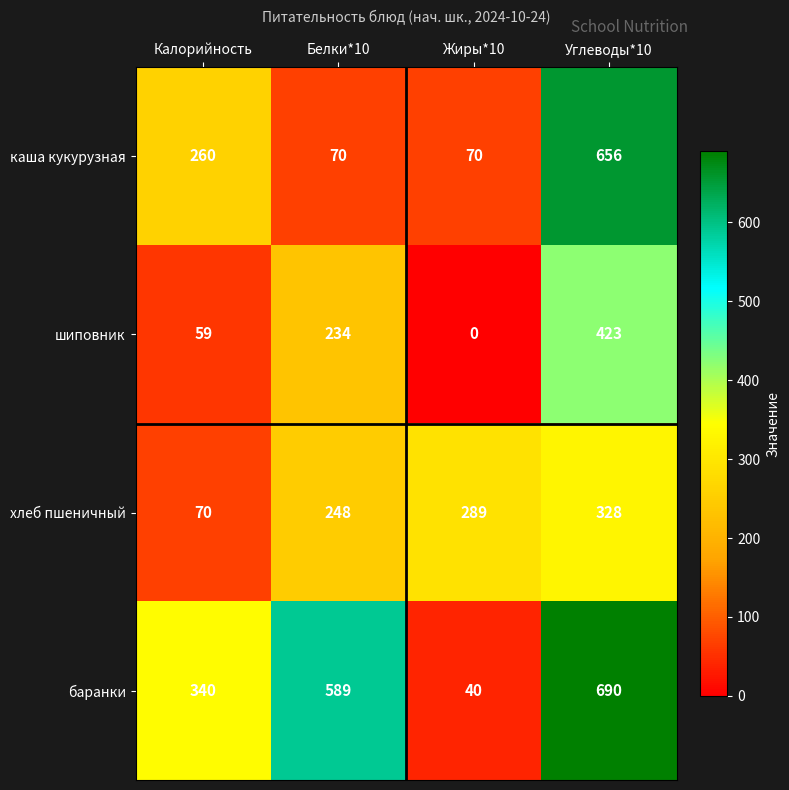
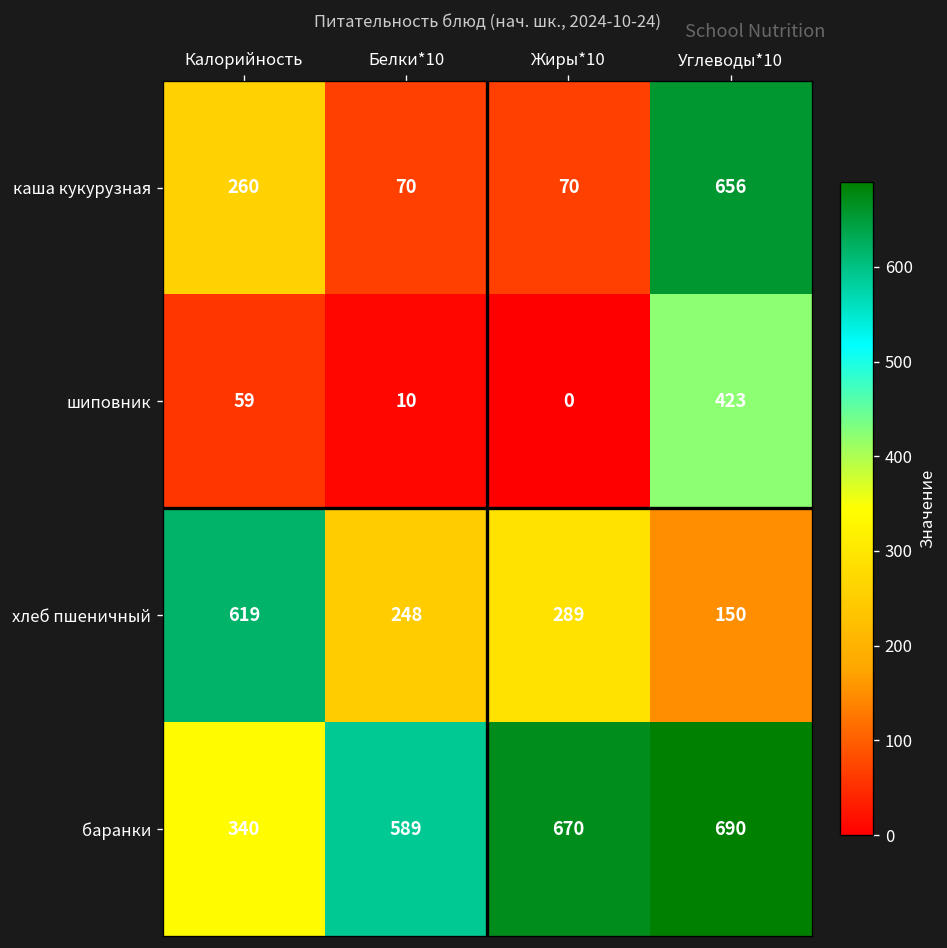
  {
    "каша кукурузная": {
      "Калорийность": 260,
      "Белки*10": 70,
      "Жиры*10": 70,
      "Углеводы*10": 656
    },
    "шиповник": {
      "Калорийность": 59,
-     "Белки*10": 234,
+     "Белки*10": 10,
      "Жиры*10": 0,
      "Углеводы*10": 423
    },
    "хлеб пшеничный": {
-     "Калорийность": 70,
+     "Калорийность": 619,
      "Белки*10": 248,
      "Жиры*10": 289,
-     "Углеводы*10": 328
+     "Углеводы*10": 150
    },
    "баранки": {
      "Калорийность": 340,
      "Белки*10": 589,
-     "Жиры*10": 40,
+     "Жиры*10": 670,
      "Углеводы*10": 690
    }
  }
